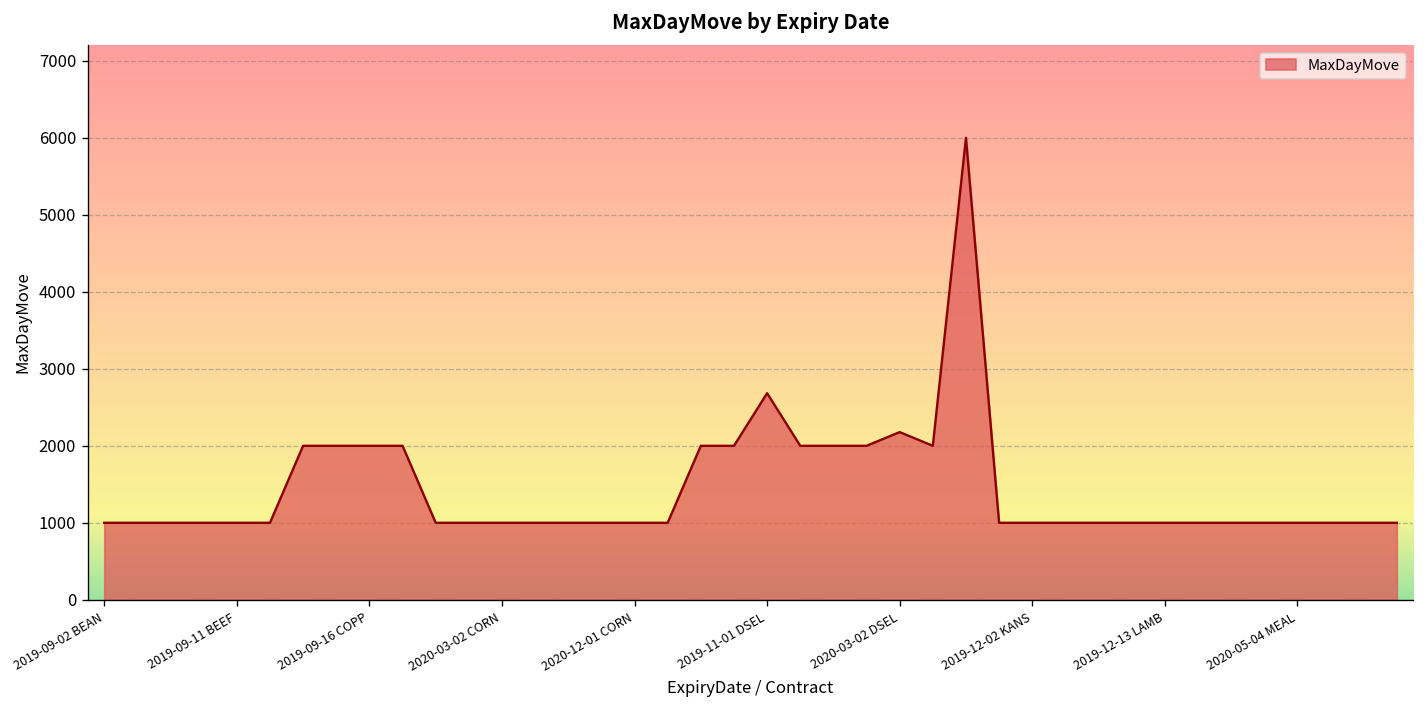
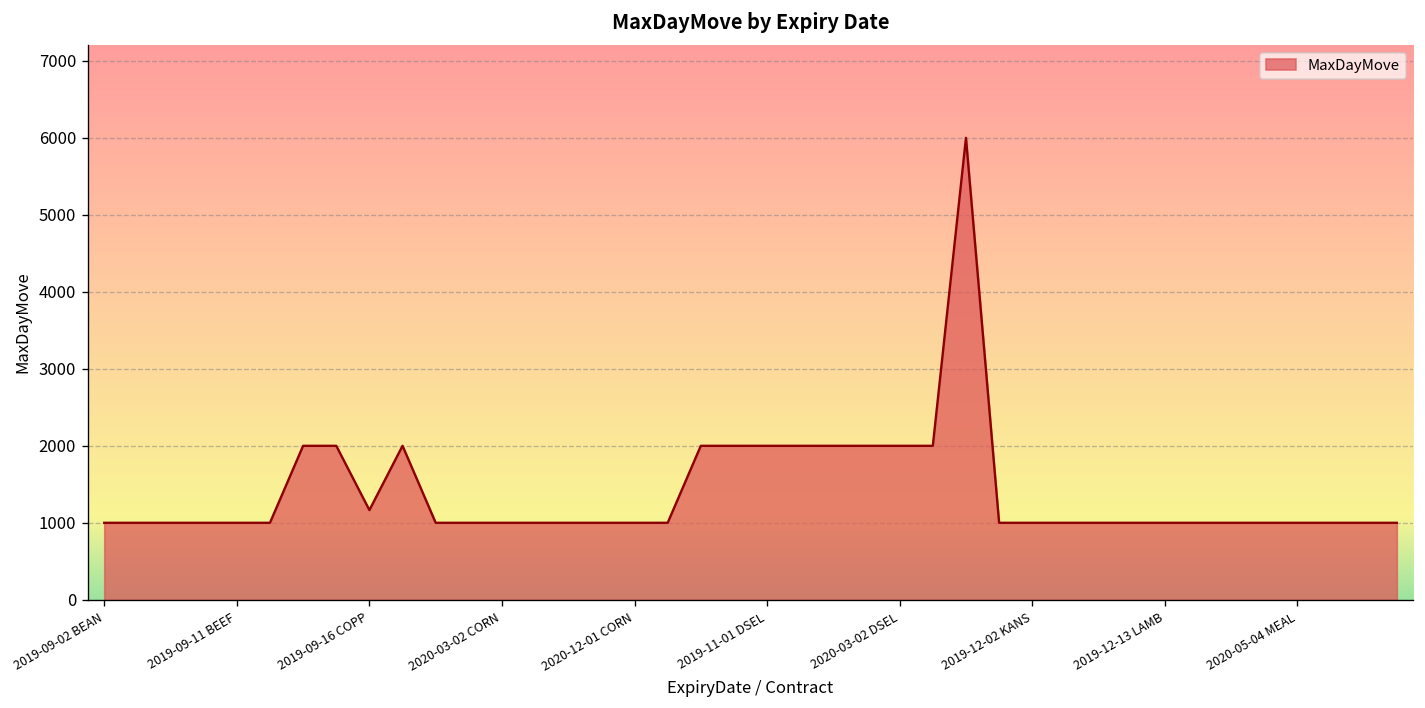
  {
    "2019-09-02 BEAN": 1000,
    "2019-09-11 BEEF": 1000,
-   "2019-09-16 COPP": 2000,
+   "2019-09-16 COPP": 1200,
    "2020-03-02 CORN": 1000,
    "2020-12-01 CORN": 1000,
-   "2019-11-01 DSEL": 2700,
-   "2020-03-02 DSEL": 2200,
+   "2019-11-01 DSEL": 2000,
+   "2020-03-02 DSEL": 2000,
    "2019-12-02 KANS": 1000,
    "2019-12-13 LAMB": 1000,
    "2020-05-04 MEAL": 1000
  }
